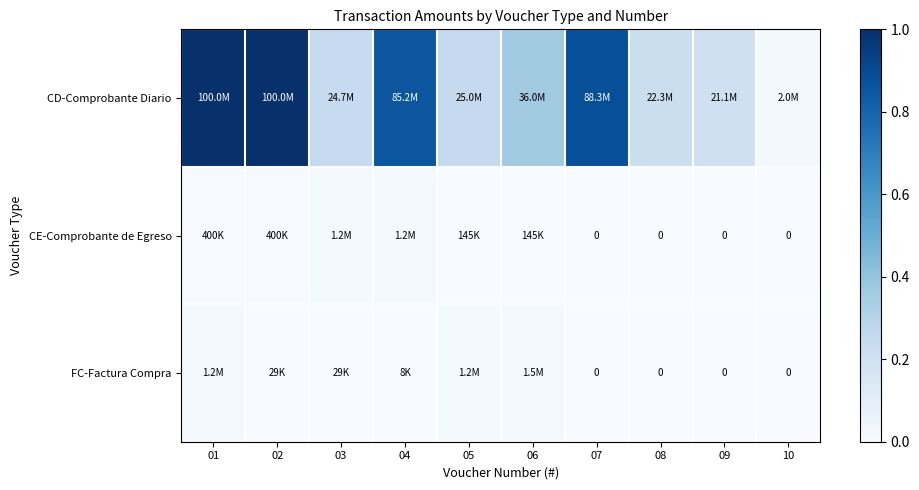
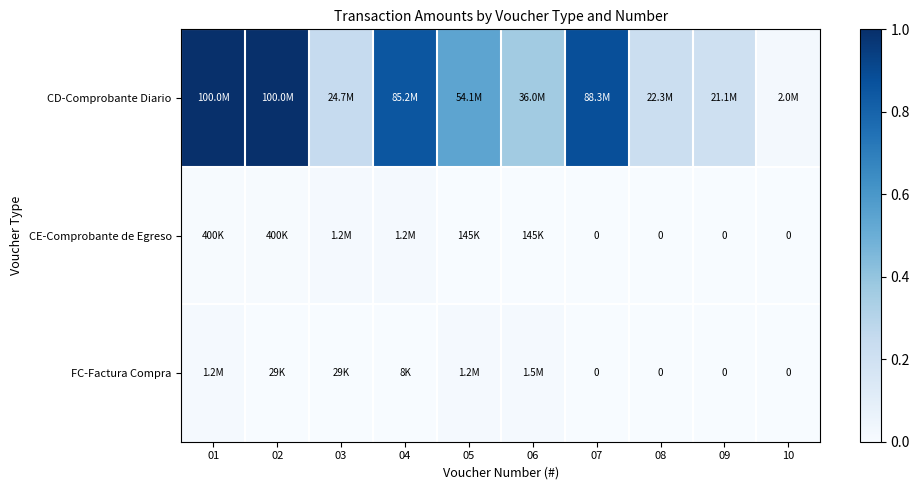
  {
    "CD-Comprobante Diario": {
      "01": "100.0M",
      "02": "100.0M",
      "03": "24.7M",
      "04": "85.2M",
-     "05": "25.0M",
+     "05": "54.1M",
      "06": "36.0M",
      "07": "88.3M",
      "08": "22.3M",
      "09": "21.1M",
      "10": "2.0M"
    },
    "CE-Comprobante de Egreso": {
      "01": "400K",
      "02": "400K",
      "03": "1.2M",
      "04": "1.2M",
      "05": "145K",
      "06": "145K",
      "07": "0",
      "08": "0",
      "09": "0",
      "10": "0"
    },
    "FC-Factura Compra": {
      "01": "1.2M",
      "02": "29K",
      "03": "29K",
      "04": "8K",
      "05": "1.2M",
      "06": "1.5M",
      "07": "0",
      "08": "0",
      "09": "0",
      "10": "0"
    }
  }
